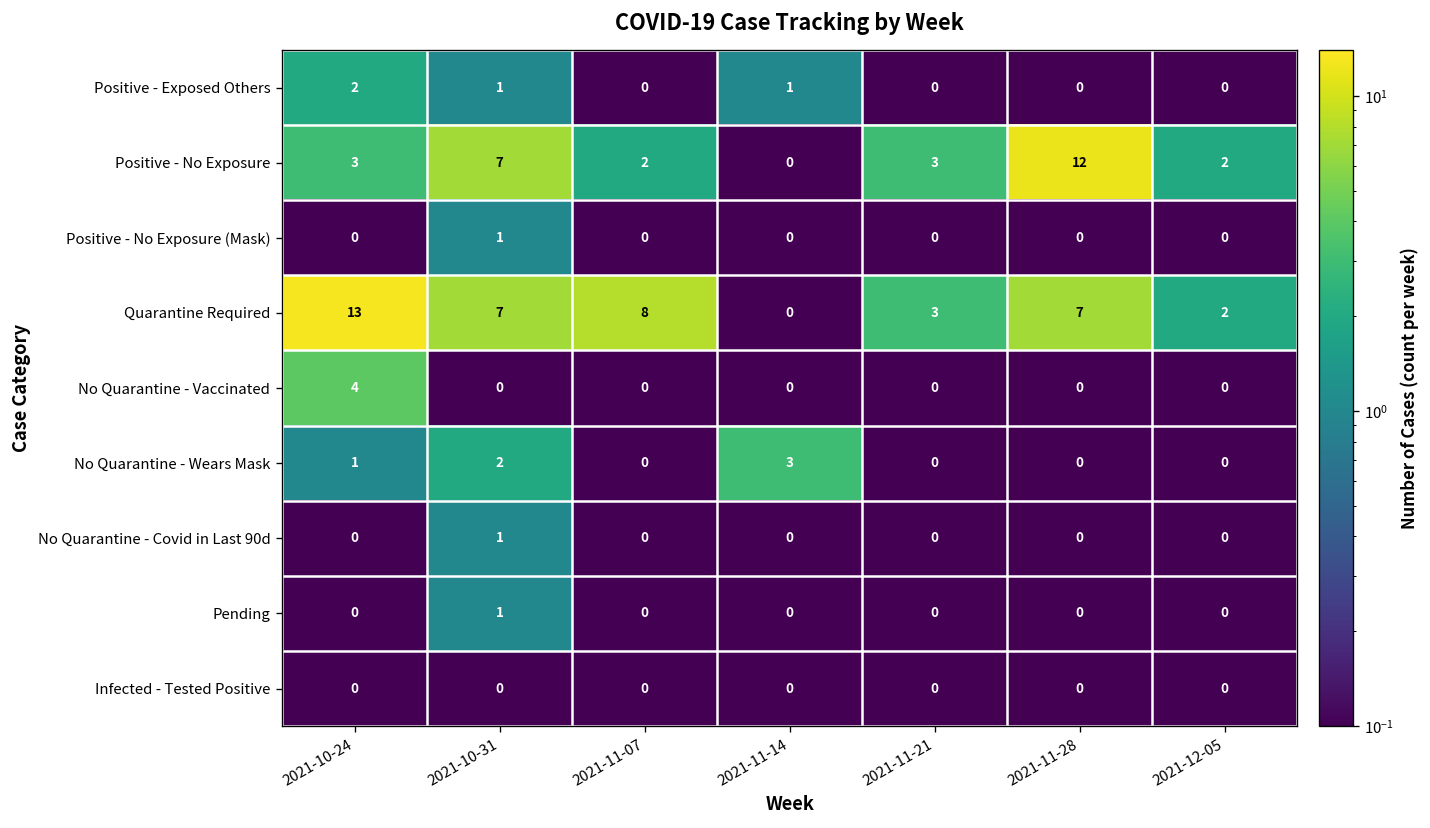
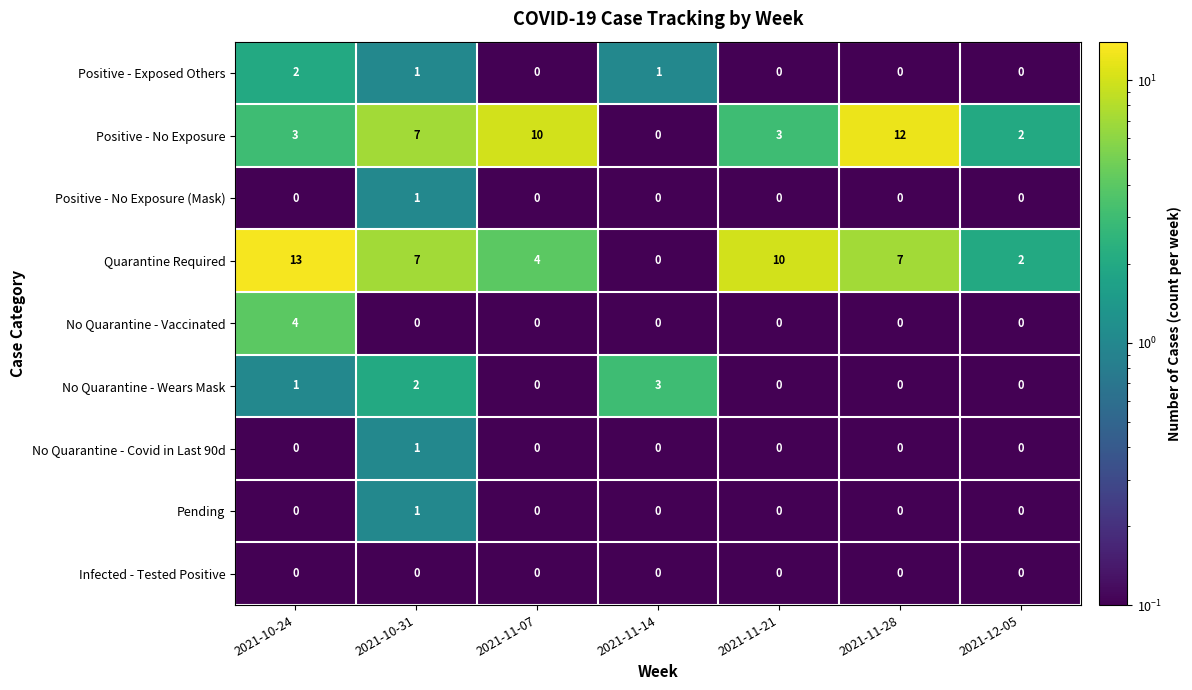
  {
    "Positive - Exposed Others": {
      "2021-10-24": 2,
      "2021-10-31": 1,
      "2021-11-07": 0,
      "2021-11-14": 1,
      "2021-11-21": 0,
      "2021-11-28": 0,
      "2021-12-05": 0
    },
    "Positive - No Exposure": {
      "2021-10-24": 3,
      "2021-10-31": 7,
-     "2021-11-07": 2,
+     "2021-11-07": 10,
      "2021-11-14": 0,
      "2021-11-21": 3,
      "2021-11-28": 12,
      "2021-12-05": 2
    },
    "Positive - No Exposure (Mask)": {
      "2021-10-24": 0,
      "2021-10-31": 1,
      "2021-11-07": 0,
      "2021-11-14": 0,
      "2021-11-21": 0,
      "2021-11-28": 0,
      "2021-12-05": 0
    },
    "Quarantine Required": {
      "2021-10-24": 13,
      "2021-10-31": 7,
-     "2021-11-07": 8,
+     "2021-11-07": 4,
      "2021-11-14": 0,
-     "2021-11-21": 3,
+     "2021-11-21": 10,
      "2021-11-28": 7,
      "2021-12-05": 2
    },
    "No Quarantine - Vaccinated": {
      "2021-10-24": 4,
      "2021-10-31": 0,
      "2021-11-07": 0,
      "2021-11-14": 0,
      "2021-11-21": 0,
      "2021-11-28": 0,
      "2021-12-05": 0
    },
    "No Quarantine - Wears Mask": {
      "2021-10-24": 1,
      "2021-10-31": 2,
      "2021-11-07": 0,
      "2021-11-14": 3,
      "2021-11-21": 0,
      "2021-11-28": 0,
      "2021-12-05": 0
    },
    "No Quarantine - Covid in Last 90d": {
      "2021-10-24": 0,
      "2021-10-31": 1,
      "2021-11-07": 0,
      "2021-11-14": 0,
      "2021-11-21": 0,
      "2021-11-28": 0,
      "2021-12-05": 0
    },
    "Pending": {
      "2021-10-24": 0,
      "2021-10-31": 1,
      "2021-11-07": 0,
      "2021-11-14": 0,
      "2021-11-21": 0,
      "2021-11-28": 0,
      "2021-12-05": 0
    },
    "Infected - Tested Positive": {
      "2021-10-24": 0,
      "2021-10-31": 0,
      "2021-11-07": 0,
      "2021-11-14": 0,
      "2021-11-21": 0,
      "2021-11-28": 0,
      "2021-12-05": 0
    }
  }
